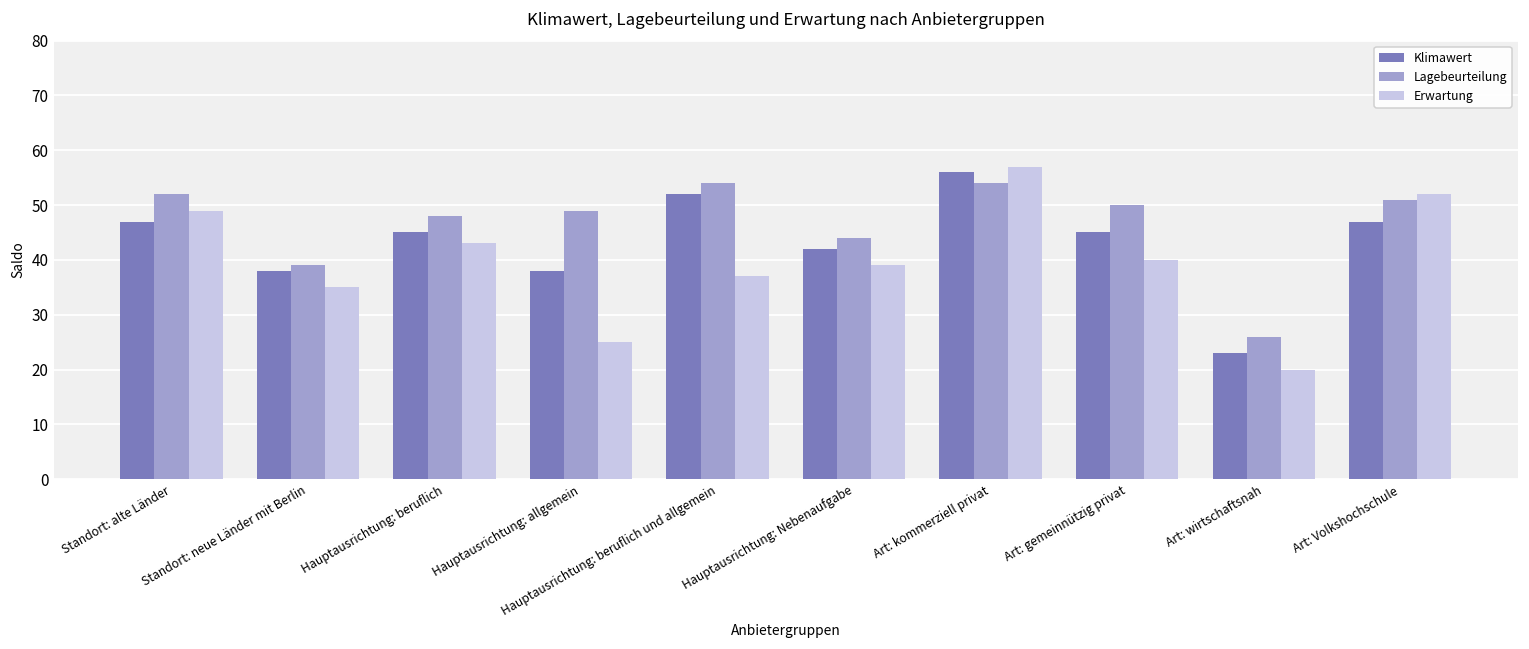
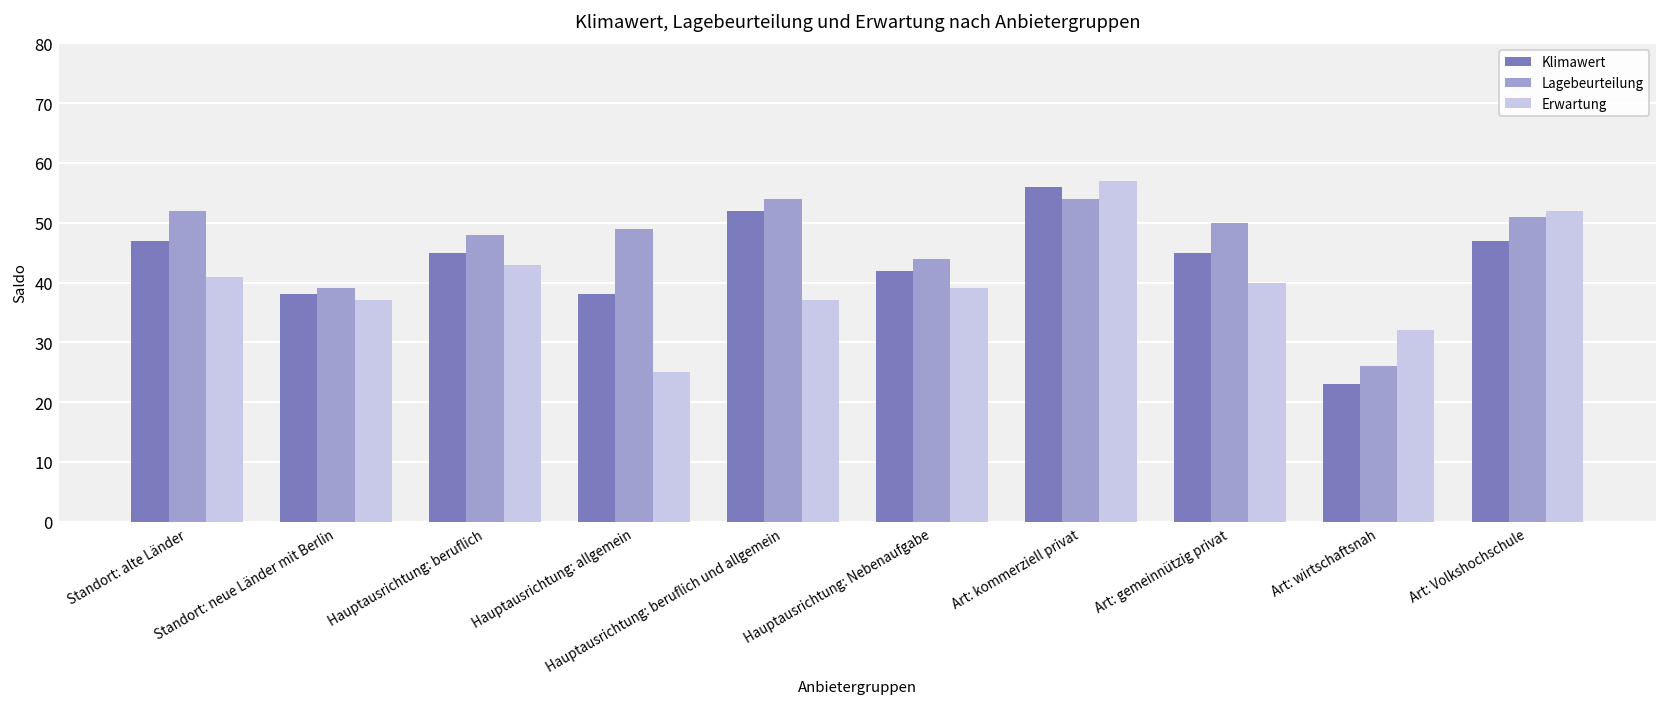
  {
    "Erwartung": {
-     "Standort: alte Länder": 49,
-     "Standort: neue Länder mit Berlin": 35,
+     "Standort: alte Länder": 41,
+     "Standort: neue Länder mit Berlin": 37,
      "Hauptausrichtung: beruflich": 43,
      "Hauptausrichtung: allgemein": 25,
      "Hauptausrichtung: beruflich und allgemein": 37,
      "Hauptausrichtung: Nebenaufgabe": 39,
      "Art: kommerziell privat": 57,
      "Art: gemeinnützig privat": 40,
-     "Art: wirtschaftsnah": 20,
+     "Art: wirtschaftsnah": 32,
      "Art: Volkshochschule": 52
    }
  }
